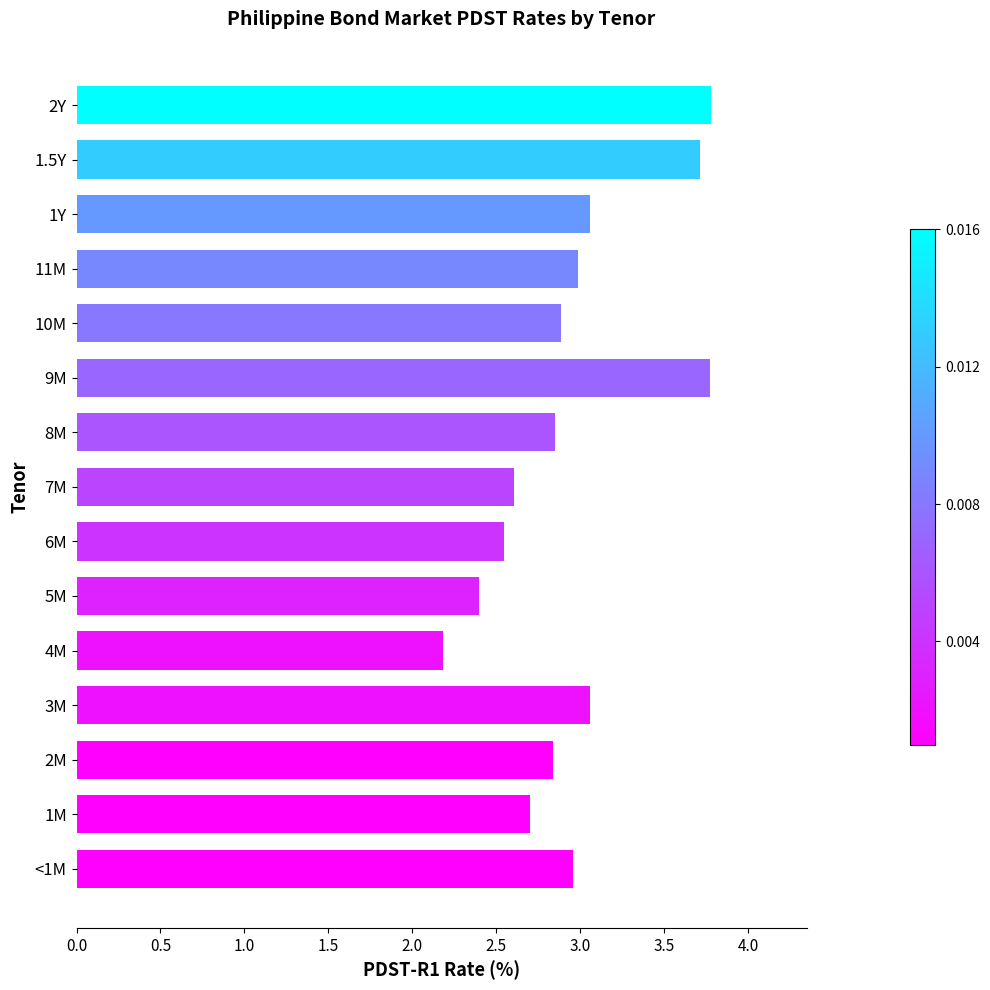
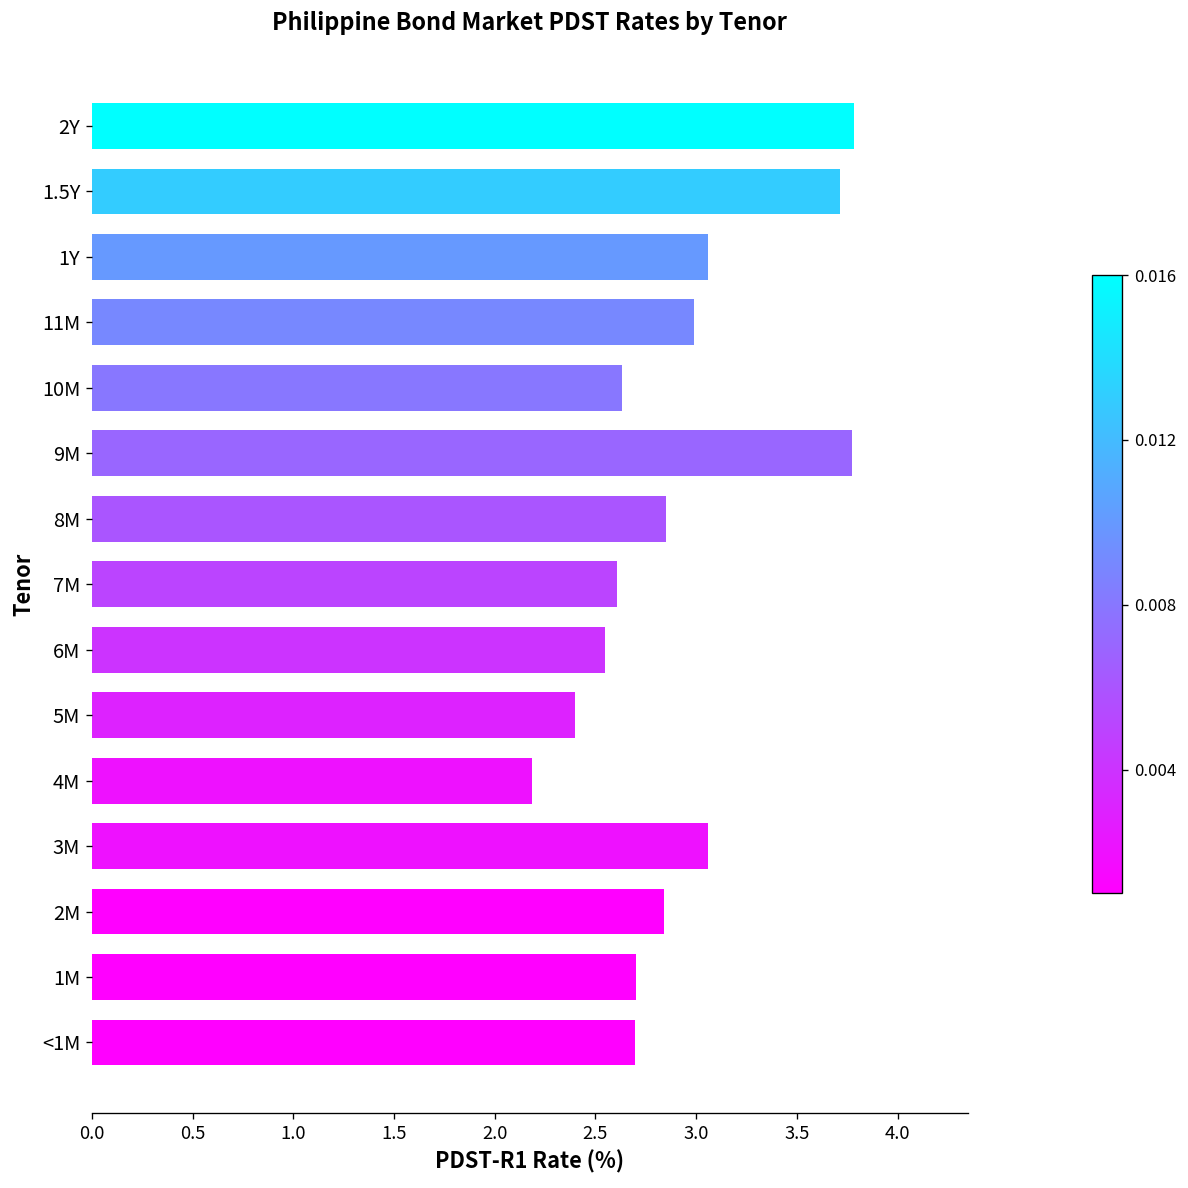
  {
    "2Y": 3.78,
    "1.5Y": 3.71,
    "1Y": 3.06,
    "11M": 2.99,
-   "10M": 2.88,
+   "10M": 2.63,
    "9M": 3.77,
    "8M": 2.85,
    "7M": 2.61,
    "6M": 2.55,
    "5M": 2.40,
    "4M": 2.19,
    "3M": 3.06,
    "2M": 2.84,
    "1M": 2.70,
-   "<1M": 2.95
+   "<1M": 2.69
  }
